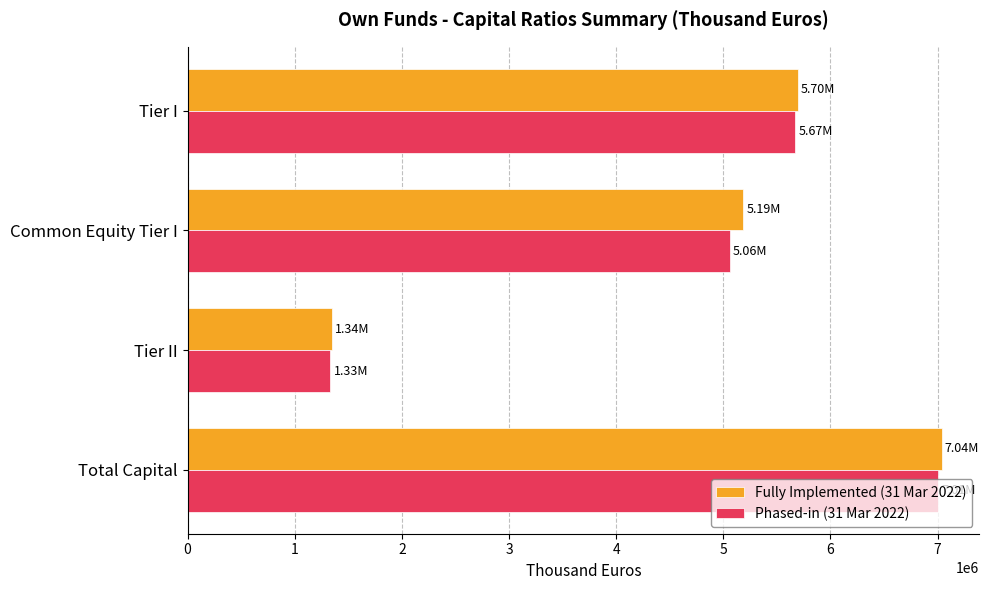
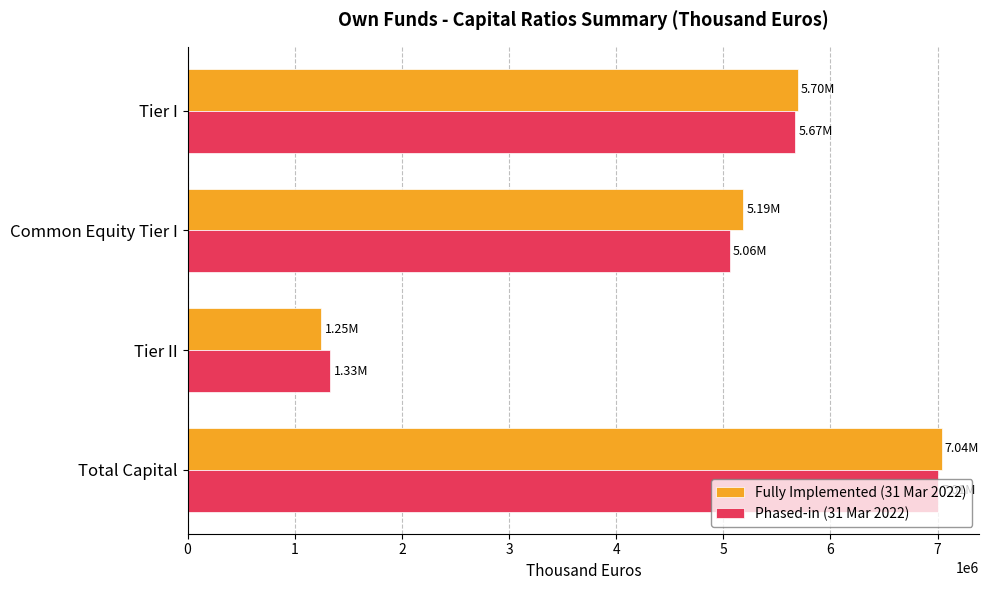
  {
    "Fully Implemented (31 Mar 2022)": {
      "Tier I": "5.70M",
      "Common Equity Tier I": "5.19M",
-     "Tier II": "1.34M",
+     "Tier II": "1.25M",
      "Total Capital": "7.04M"
    },
    "Phased-in (31 Mar 2022)": {
      "Tier I": "5.67M",
      "Common Equity Tier I": "5.06M",
      "Tier II": "1.33M"
    }
  }
